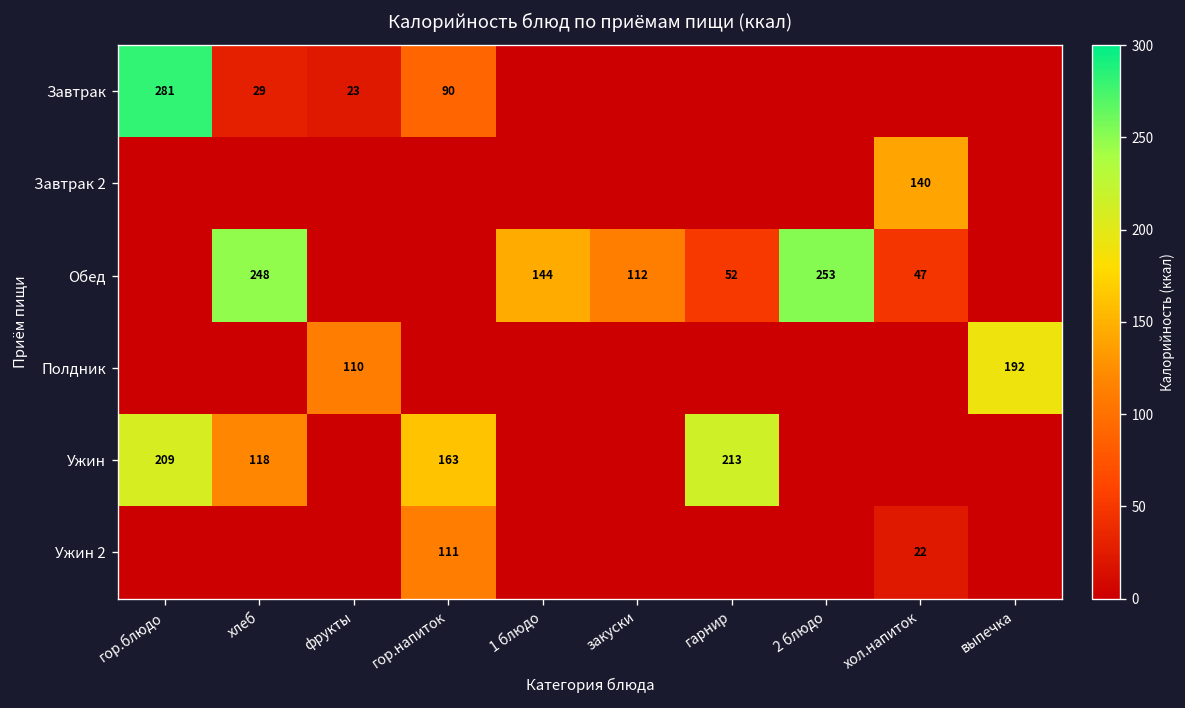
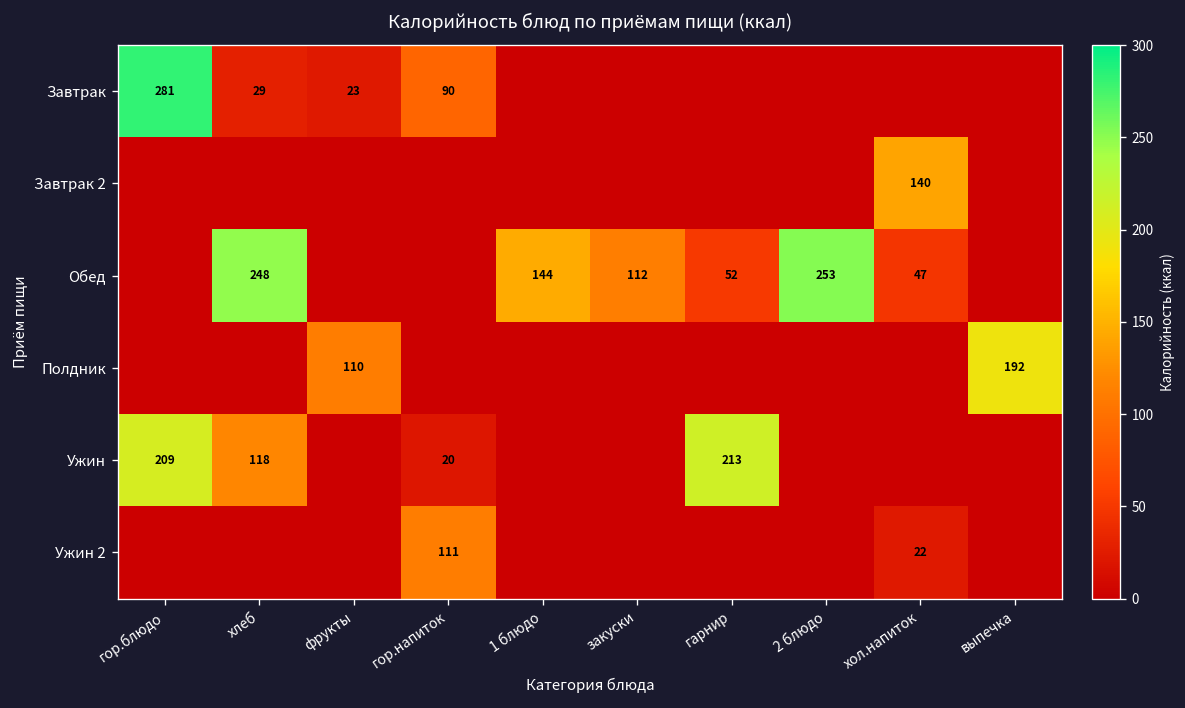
  {
    "Завтрак": {
      "гор.блюдо": 281,
      "хлеб": 29,
      "фрукты": 23,
      "гор.напиток": 90
    },
    "Завтрак 2": {
      "хол.напиток": 140
    },
    "Обед": {
      "хлеб": 248,
      "1 блюдо": 144,
      "закуски": 112,
      "гарнир": 52,
      "2 блюдо": 253,
      "хол.напиток": 47
    },
    "Полдник": {
      "фрукты": 110,
      "выпечка": 192
    },
    "Ужин": {
      "гор.блюдо": 209,
      "хлеб": 118,
-     "гор.напиток": 163,
+     "гор.напиток": 20,
      "гарнир": 213
    },
    "Ужин 2": {
      "гор.напиток": 111,
      "хол.напиток": 22
    }
  }
